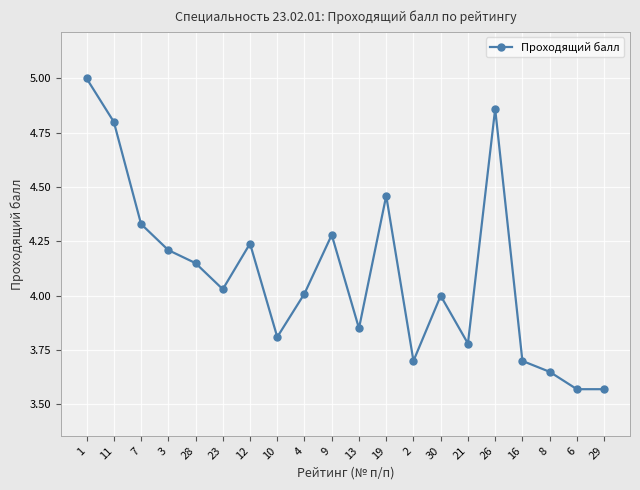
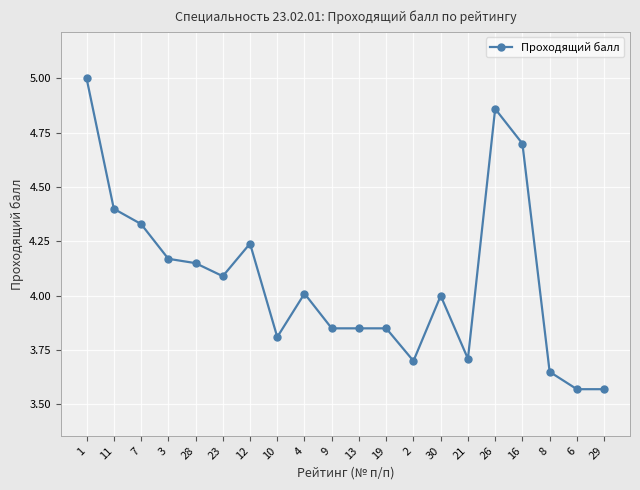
  {
    "1": 5.00,
-   "11": 4.8,
+   "11": 4.4,
    "7": 4.33,
-   "3": 4.21,
+   "3": 4.17,
    "28": 4.15,
-   "23": 4.03,
+   "23": 4.09,
    "12": 4.24,
    "10": 3.81,
    "4": 4.01,
-   "9": 4.28,
+   "9": 3.85,
    "13": 3.85,
-   "19": 4.46,
+   "19": 3.85,
    "2": 3.70,
    "30": 4.00,
-   "21": 3.78,
+   "21": 3.71,
    "26": 4.86,
-   "16": 3.7,
+   "16": 4.7,
    "8": 3.65,
    "6": 3.57,
    "29": 3.57
  }
